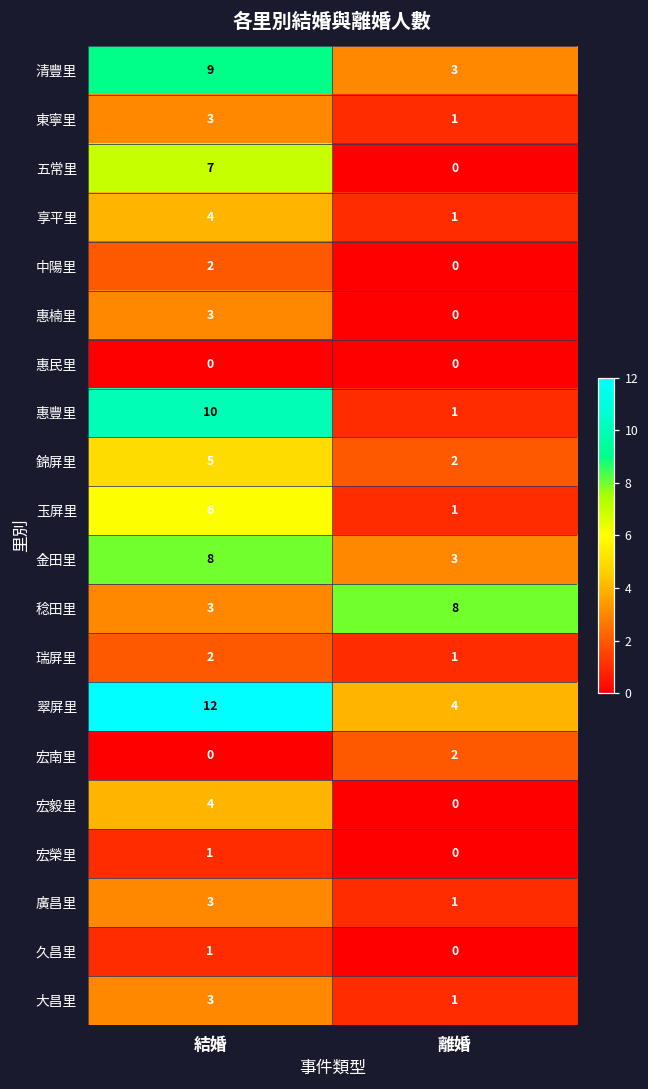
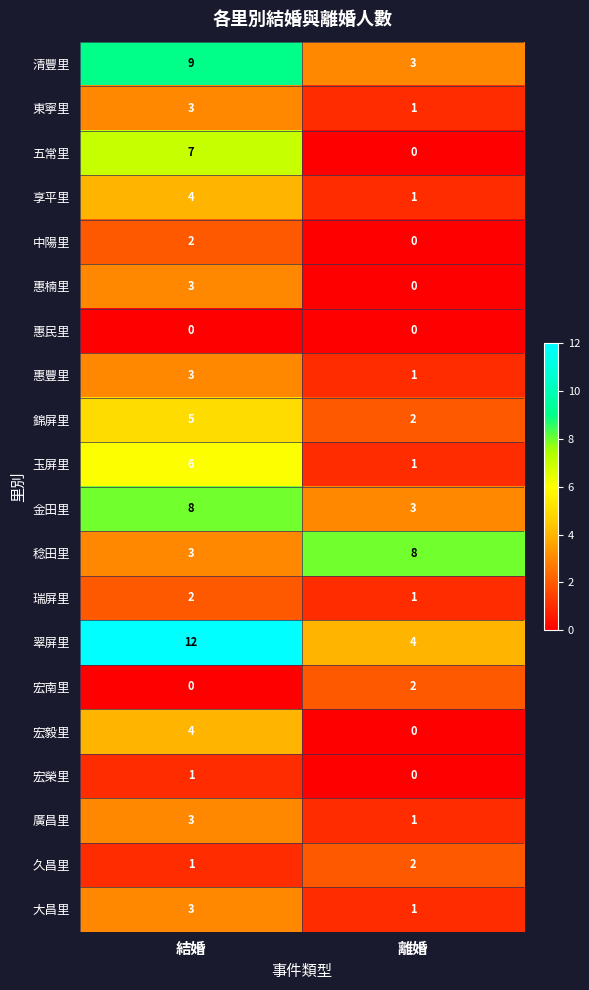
  {
    "清豐里": {
      "結婚": 9,
      "離婚": 3
    },
    "東寧里": {
      "結婚": 3,
      "離婚": 1
    },
    "五常里": {
      "結婚": 7,
      "離婚": 0
    },
    "享平里": {
      "結婚": 4,
      "離婚": 1
    },
    "中陽里": {
      "結婚": 2,
      "離婚": 0
    },
    "惠楠里": {
      "結婚": 3,
      "離婚": 0
    },
    "惠民里": {
      "結婚": 0,
      "離婚": 0
    },
    "惠豐里": {
-     "結婚": 10,
+     "結婚": 3,
      "離婚": 1
    },
    "錦屏里": {
      "結婚": 5,
      "離婚": 2
    },
    "玉屏里": {
      "結婚": 6,
      "離婚": 1
    },
    "金田里": {
      "結婚": 8,
      "離婚": 3
    },
    "稔田里": {
      "結婚": 3,
      "離婚": 8
    },
    "瑞屏里": {
      "結婚": 2,
      "離婚": 1
    },
    "翠屏里": {
      "結婚": 12,
      "離婚": 4
    },
    "宏南里": {
      "結婚": 0,
      "離婚": 2
    },
    "宏毅里": {
      "結婚": 4,
      "離婚": 0
    },
    "宏榮里": {
      "結婚": 1,
      "離婚": 0
    },
    "廣昌里": {
      "結婚": 3,
      "離婚": 1
    },
    "久昌里": {
      "結婚": 1,
-     "離婚": 0
+     "離婚": 2
    },
    "大昌里": {
      "結婚": 3,
      "離婚": 1
    }
  }
